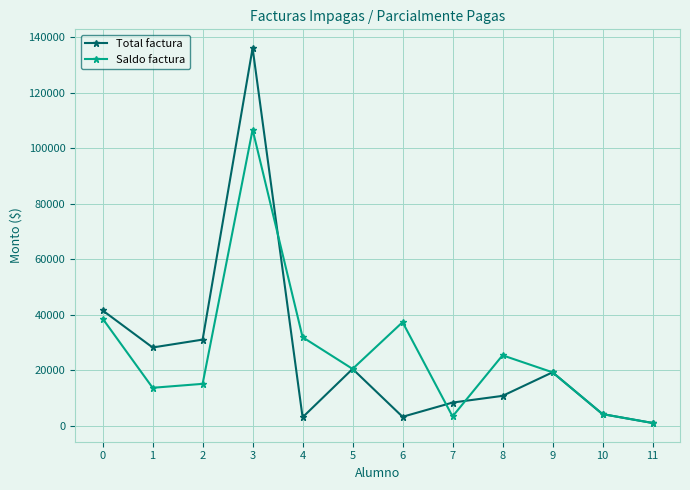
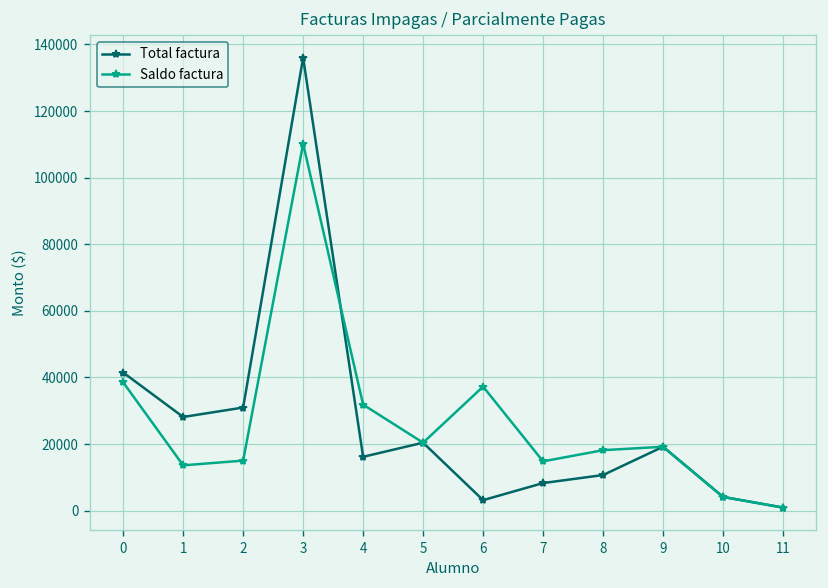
  {
    "Total factura": {
      "0": 41000,
      "1": 28000,
      "2": 31000,
      "3": 136000,
-     "4": 3000,
+     "4": 16000,
      "6": 3000,
      "7": 8000,
      "8": 11000
    },
    "Saldo factura": {
      "0": 39000,
      "1": 14000,
      "2": 15000,
-     "3": 107000,
+     "3": 110000,
      "4": 32000,
      "6": 37000,
-     "7": 3000,
-     "8": 25000
+     "7": 15000,
+     "8": 18000
    }
  }
